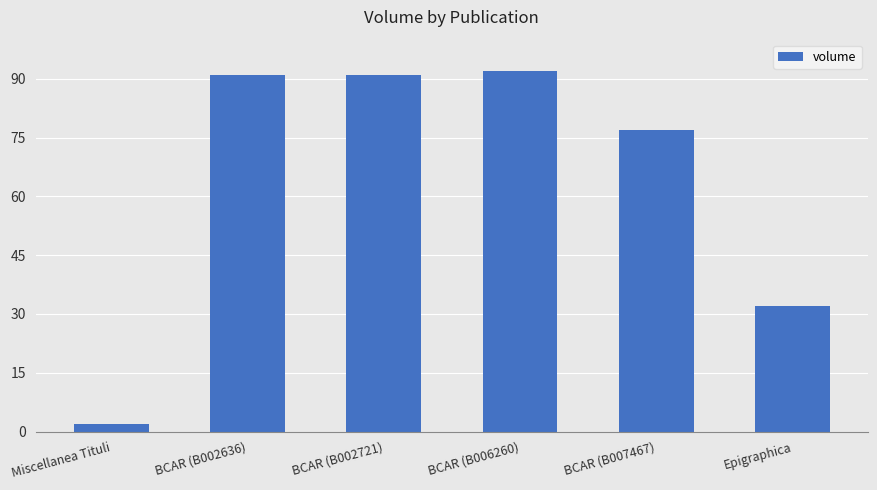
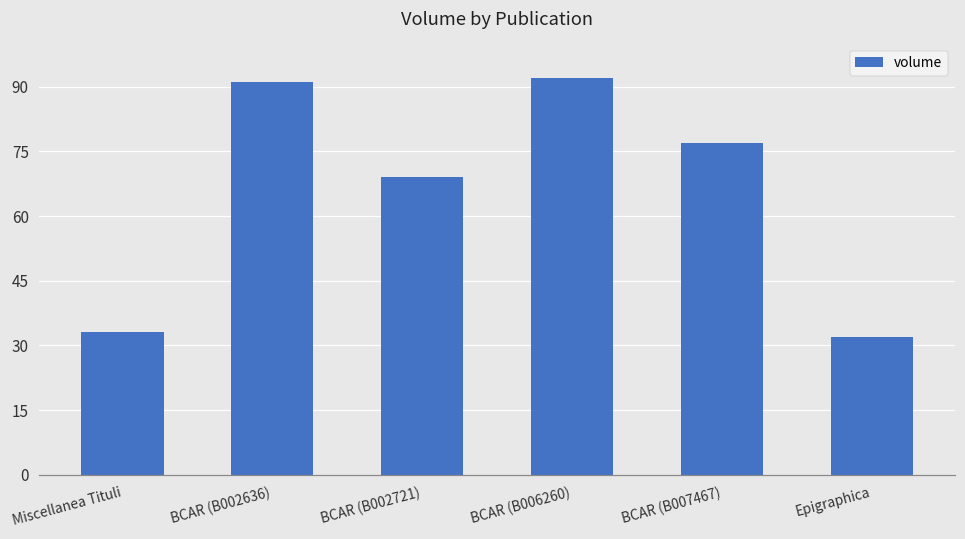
  {
-   "Miscellanea Tituli": 2,
+   "Miscellanea Tituli": 33,
    "BCAR (B002636)": 91,
-   "BCAR (B002721)": 91,
+   "BCAR (B002721)": 69,
    "BCAR (B006260)": 92,
    "BCAR (B007467)": 77,
    "Epigraphica": 32
  }
